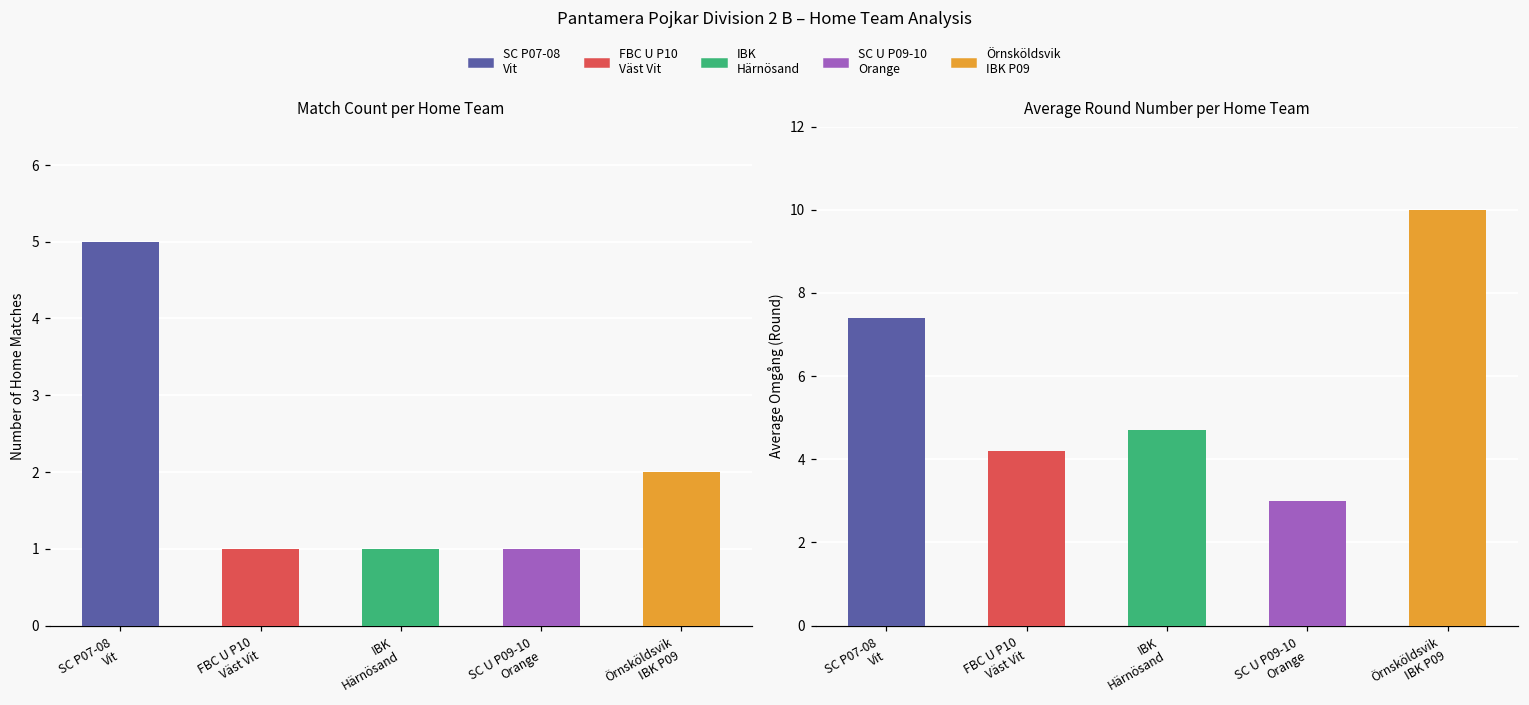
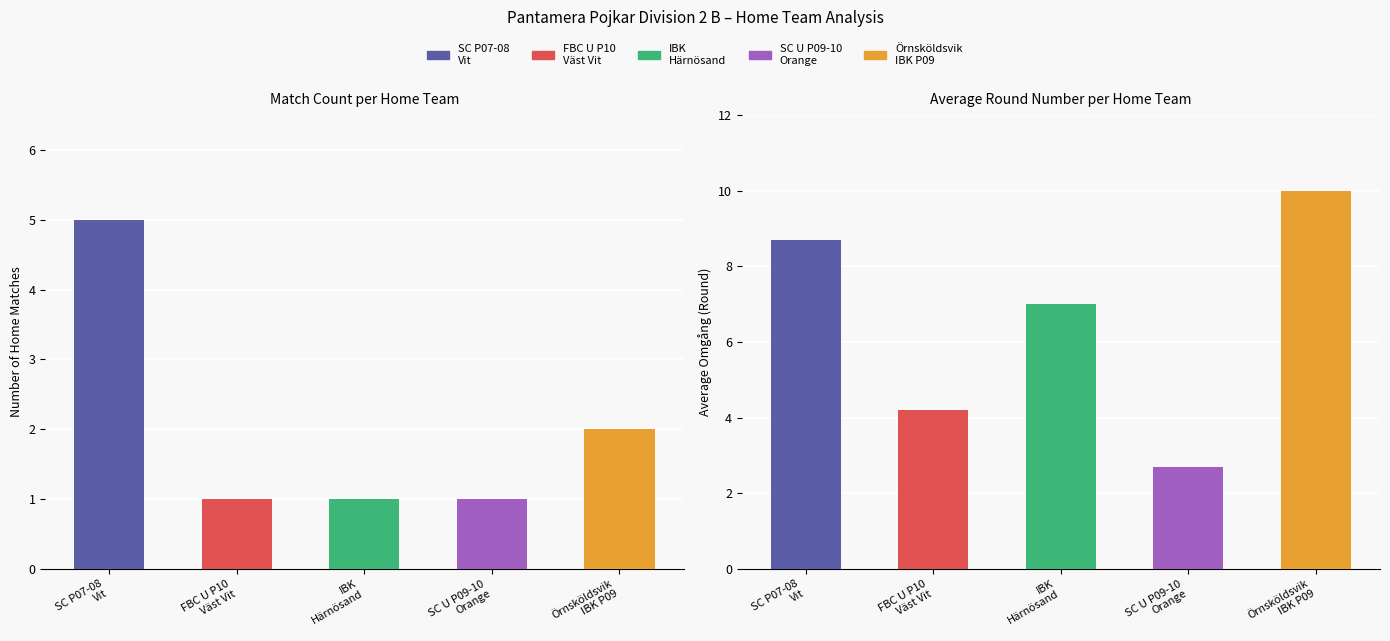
  {
    "Match Count per Home Team": {
      "SC P07-08 Vit": 5.0,
      "FBC U P10 Väst Vit": 1.0,
      "IBK Härnösand": 1.0,
      "SC U P09-10 Orange": 1.0,
      "Örnsköldsvik IBK P09": 2.0
    },
    "Average Round Number per Home Team": {
-     "SC P07-08 Vit": 7.4,
+     "SC P07-08 Vit": 8.7,
      "FBC U P10 Väst Vit": 4.2,
-     "IBK Härnösand": 4.7,
-     "SC U P09-10 Orange": 3.0,
+     "IBK Härnösand": 7.0,
+     "SC U P09-10 Orange": 2.7,
      "Örnsköldsvik IBK P09": 10.0
    }
  }
